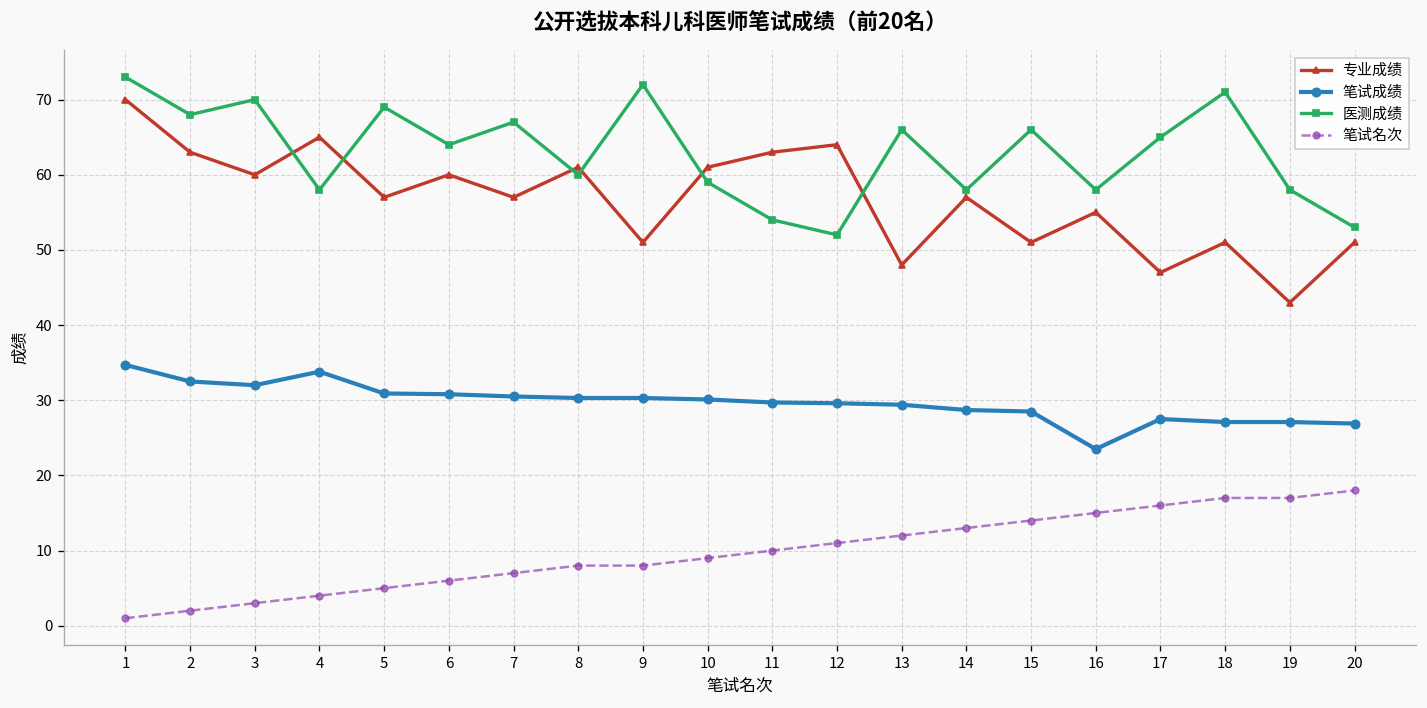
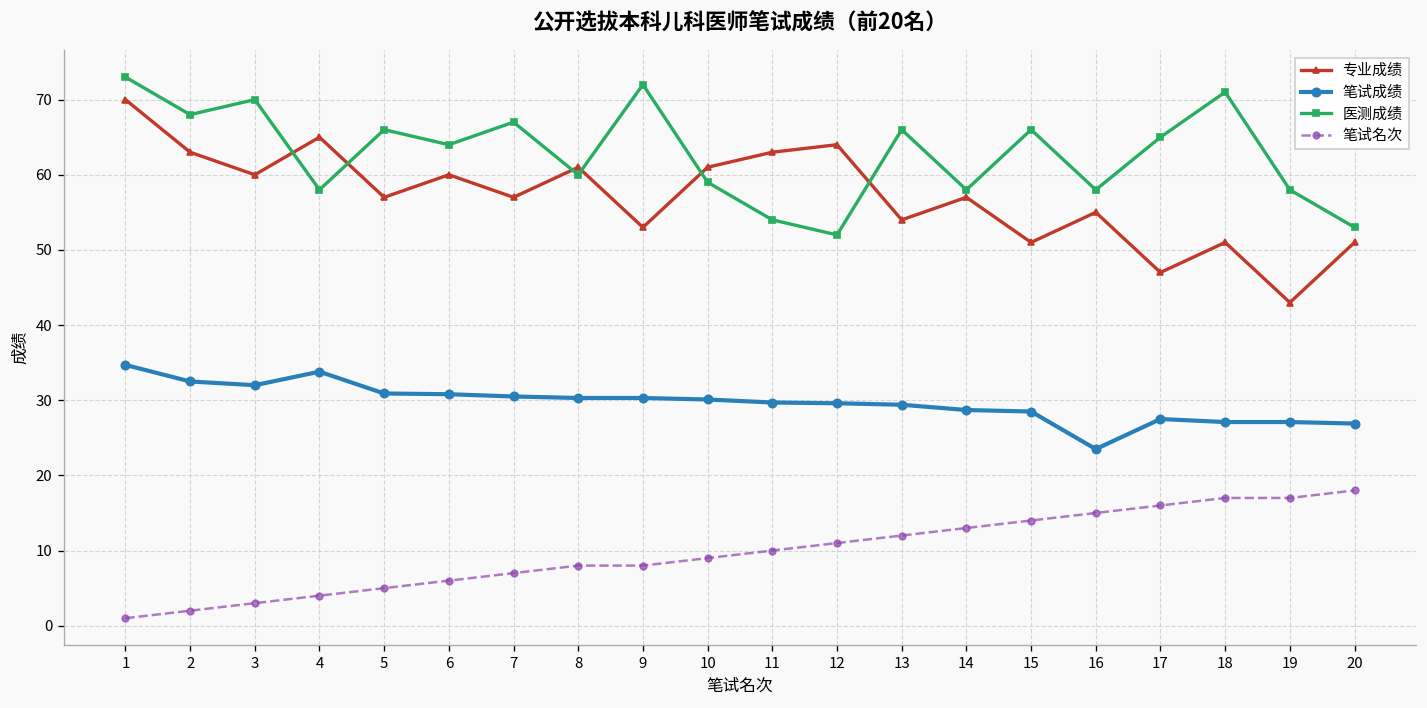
  {
    "专业成绩": {
      "1": 70,
      "2": 63,
      "3": 60,
      "4": 65,
      "5": 57,
      "6": 60,
      "7": 57,
      "8": 61,
-     "9": 51,
+     "9": 53,
      "10": 61,
      "11": 63,
      "12": 64,
-     "13": 48,
+     "13": 54,
      "14": 57,
      "15": 51,
      "16": 55,
      "17": 47,
      "18": 51,
      "19": 43,
      "20": 51
    },
    "笔试成绩": {
      "1": 35,
      "2": 33,
      "3": 32,
      "4": 34,
      "5": 31,
      "6": 31,
      "7": 31,
      "8": 30,
      "9": 30,
      "10": 30,
      "11": 30,
      "12": 30,
      "13": 29,
      "14": 29,
      "15": 29,
      "16": 24,
      "17": 28,
      "18": 27,
      "19": 27,
      "20": 27
    },
    "医测成绩": {
      "1": 73,
      "2": 68,
      "3": 70,
      "4": 58,
-     "5": 69,
+     "5": 66,
      "6": 64,
      "7": 67,
      "8": 60,
      "9": 72,
      "10": 59,
      "11": 54,
      "12": 52,
      "13": 66,
      "14": 58,
      "15": 66,
      "16": 58,
      "17": 65,
      "18": 71,
      "19": 58,
      "20": 53
    },
    "笔试名次": {
      "1": 1,
      "2": 2,
      "3": 3,
      "4": 4,
      "5": 5,
      "6": 6,
      "7": 7,
      "8": 8,
      "9": 8,
      "10": 9,
      "11": 10,
      "12": 11,
      "13": 12,
      "14": 13,
      "15": 14,
      "16": 15,
      "17": 16,
      "18": 17,
      "19": 17,
      "20": 18
    }
  }
